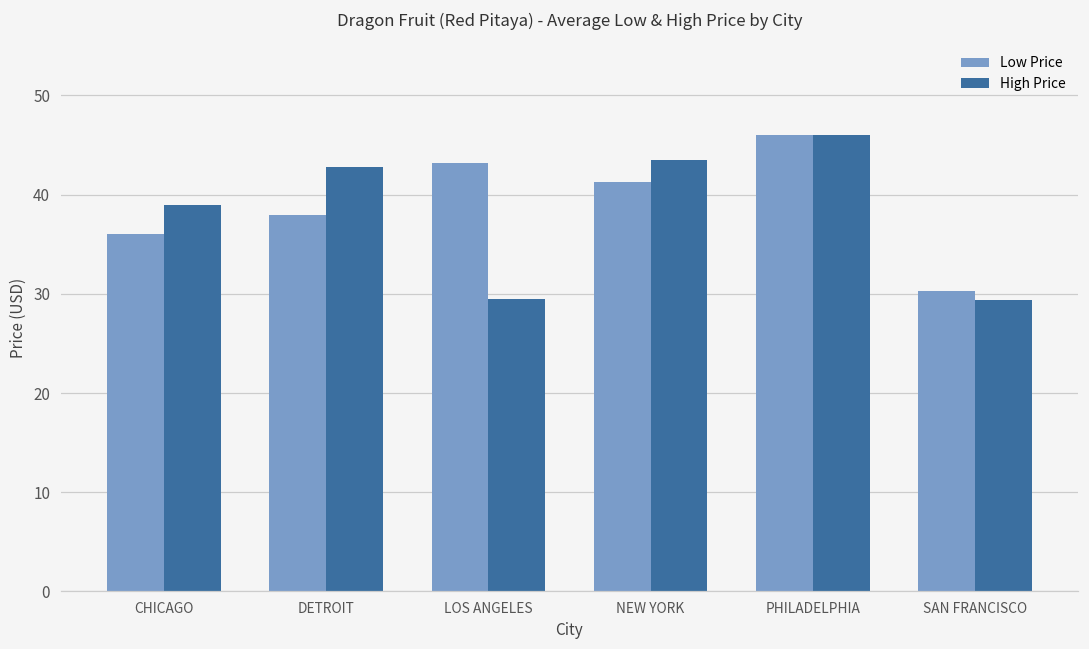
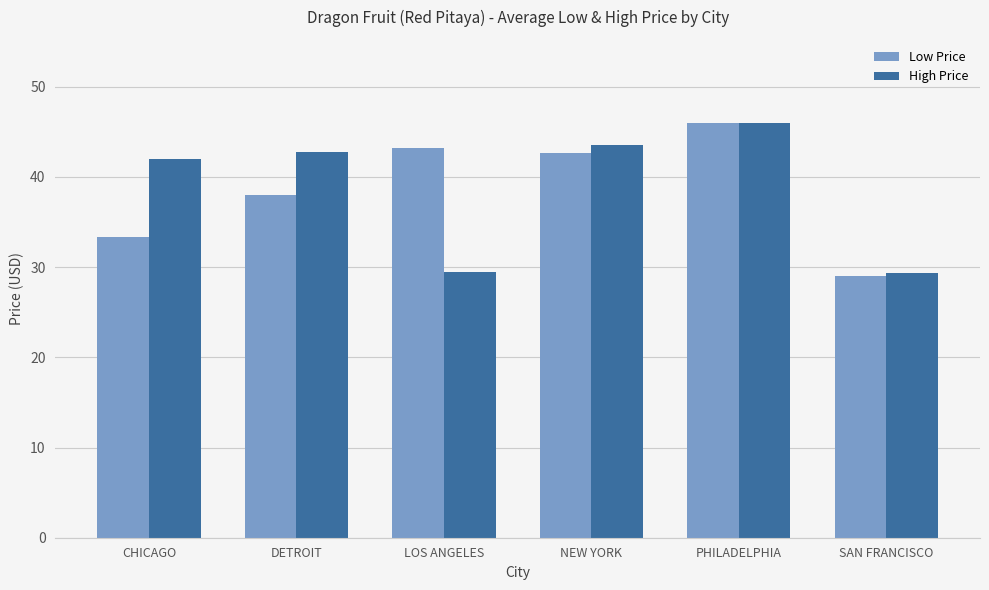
  {
    "Low Price": {
-     "CHICAGO": 36,
+     "CHICAGO": 33,
      "DETROIT": 38,
      "LOS ANGELES": 43,
-     "NEW YORK": 41,
+     "NEW YORK": 43,
      "PHILADELPHIA": 46,
-     "SAN FRANCISCO": 30
+     "SAN FRANCISCO": 29
    },
    "High Price": {
-     "CHICAGO": 39,
+     "CHICAGO": 42,
      "DETROIT": 43,
      "LOS ANGELES": 30,
      "NEW YORK": 44,
      "PHILADELPHIA": 46,
      "SAN FRANCISCO": 29
    }
  }
